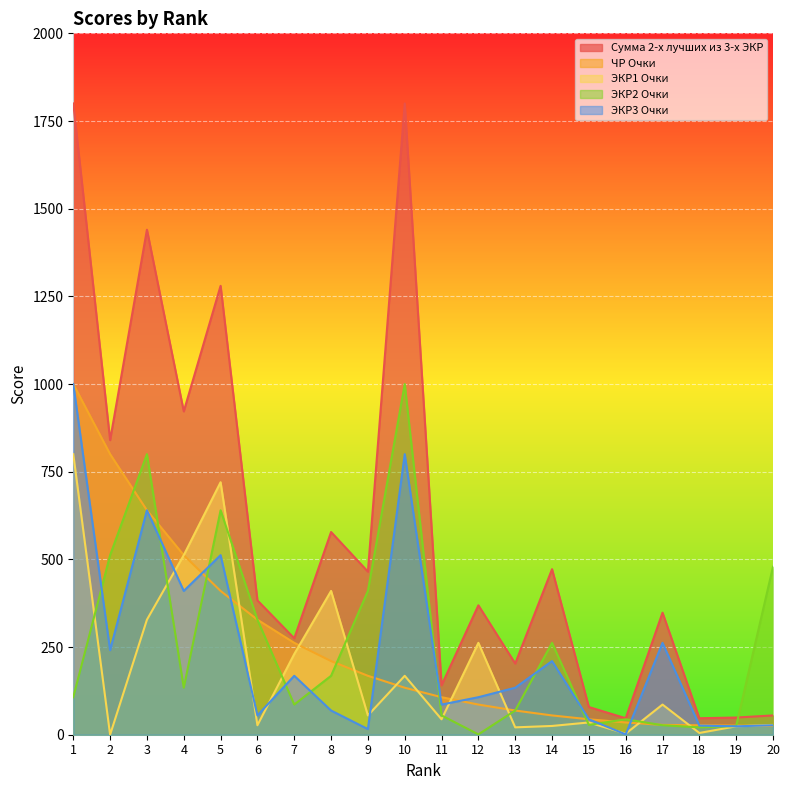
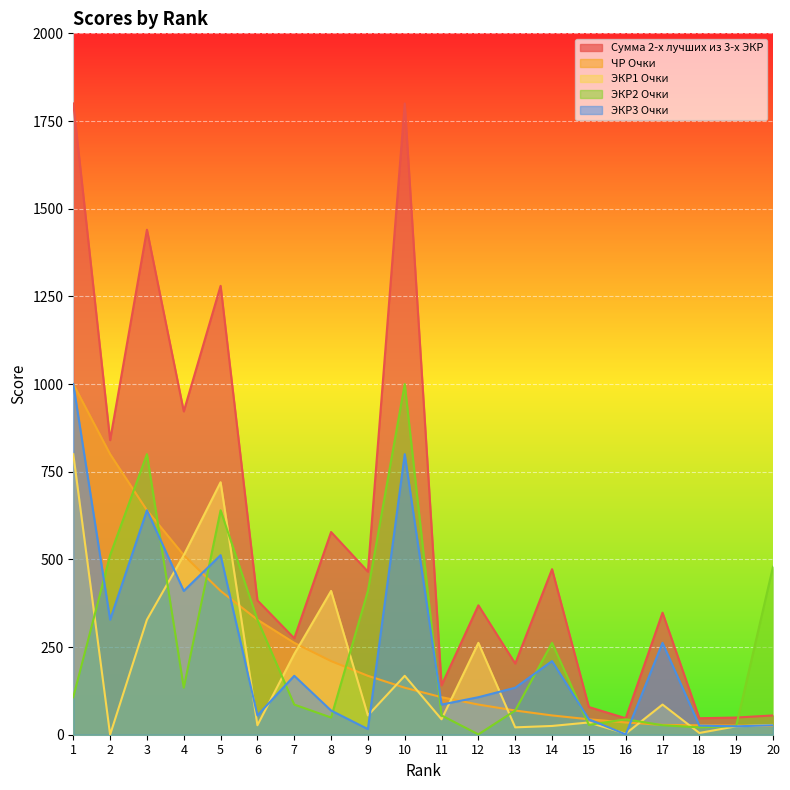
  {
    "Сумма 2-х лучших из 3-х ЭКР": {
      "1": 1800,
      "2": 840,
      "3": 1440,
      "4": 920,
      "5": 1280,
      "6": 380,
      "7": 280,
      "8": 580,
      "9": 470,
      "10": 1800,
      "11": 140,
      "12": 370,
      "13": 200,
      "14": 470,
      "15": 80,
      "17": 350,
      "18": 50,
      "19": 50,
      "20": 60
    },
    "ЧР Очки": {
      "2": 800,
      "5": 410,
      "7": 260,
      "8": 210,
      "9": 170,
      "10": 130,
      "11": 110,
      "12": 90,
      "14": 60,
      "16": 40
    },
    "ЭКР1 Очки": {
      "1": 800,
      "2": 0,
      "3": 330,
      "5": 720,
      "6": 30,
      "7": 230,
      "8": 410,
      "9": 60,
      "10": 170,
      "11": 40,
      "12": 260,
      "13": 20,
      "14": 30,
      "17": 90,
      "18": 10
    },
    "ЭКР2 Очки": {
      "1": 110,
      "2": 510,
      "3": 800,
      "4": 130,
      "5": 640,
      "7": 90,
-     "8": 170,
+     "8": 50,
      "9": 410,
      "10": 1000,
      "11": 60,
      "12": 0,
      "14": 260,
      "20": 480
    },
    "ЭКР3 Очки": {
-     "2": 240,
+     "2": 330,
      "4": 410,
      "5": 510,
      "6": 60,
      "7": 170,
      "8": 70,
      "9": 20,
      "10": 800,
      "11": 90,
      "12": 110,
      "13": 130,
      "14": 210,
      "17": 260
    }
  }
